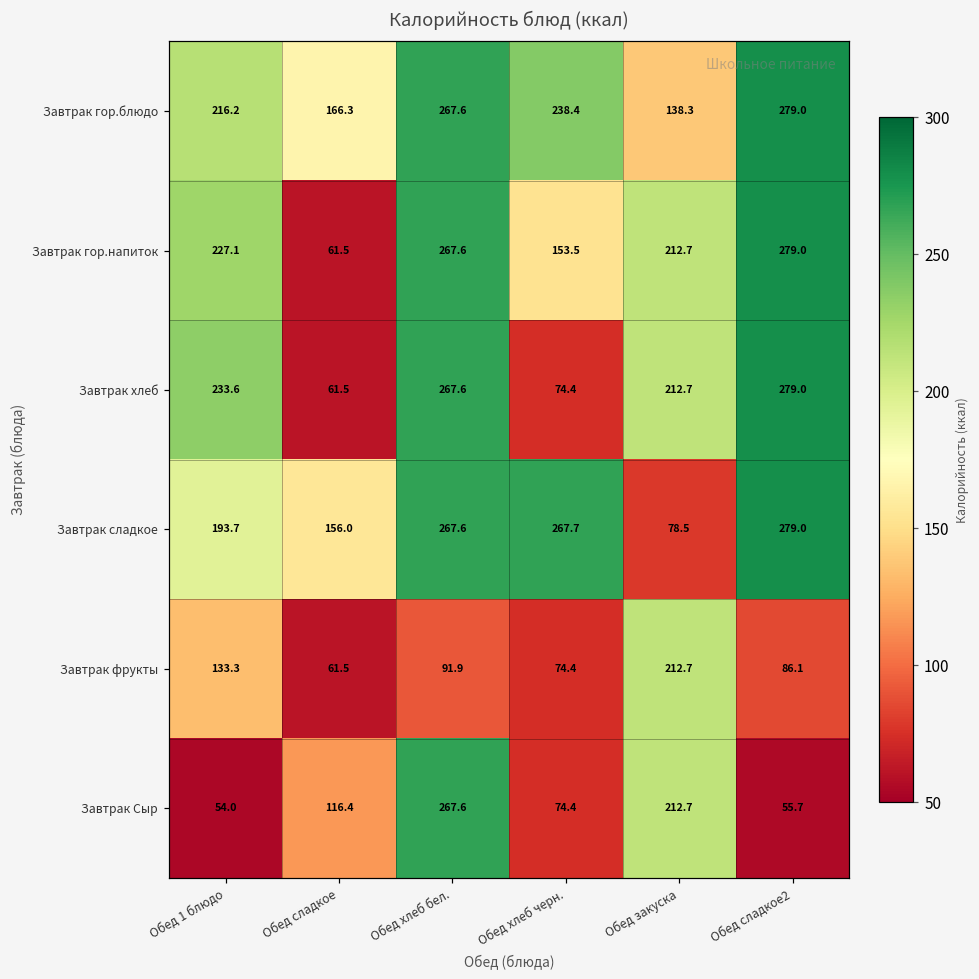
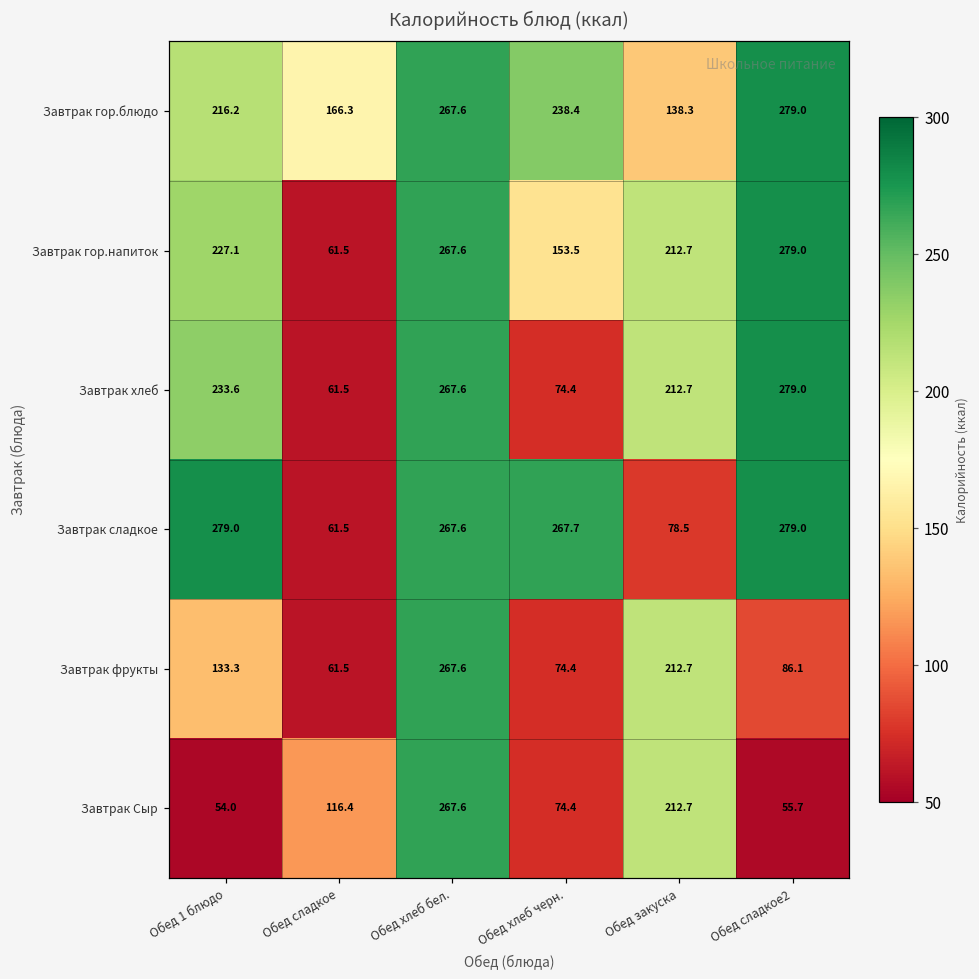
  {
    "Завтрак гор.блюдо": {
      "Обед 1 блюдо": 216.2,
      "Обед сладкое": 166.3,
      "Обед хлеб бел.": 267.6,
      "Обед хлеб черн.": 238.4,
      "Обед закуска": 138.3
    },
    "Завтрак гор.напиток": {
      "Обед 1 блюдо": 227.1,
      "Обед сладкое": 61.5,
      "Обед хлеб бел.": 267.6,
      "Обед хлеб черн.": 153.5,
      "Обед закуска": 212.7,
      "Обед сладкое2": 279.0
    },
    "Завтрак хлеб": {
      "Обед 1 блюдо": 233.6,
      "Обед сладкое": 61.5,
      "Обед хлеб бел.": 267.6,
      "Обед хлеб черн.": 74.4,
      "Обед закуска": 212.7,
      "Обед сладкое2": 279.0
    },
    "Завтрак сладкое": {
-     "Обед 1 блюдо": 193.7,
-     "Обед сладкое": 156.0,
+     "Обед 1 блюдо": 279.0,
+     "Обед сладкое": 61.5,
      "Обед хлеб бел.": 267.6,
      "Обед хлеб черн.": 267.7,
      "Обед закуска": 78.5,
      "Обед сладкое2": 279.0
    },
    "Завтрак фрукты": {
      "Обед 1 блюдо": 133.3,
      "Обед сладкое": 61.5,
-     "Обед хлеб бел.": 91.9,
+     "Обед хлеб бел.": 267.6,
      "Обед хлеб черн.": 74.4,
      "Обед закуска": 212.7,
      "Обед сладкое2": 86.1
    },
    "Завтрак Сыр": {
      "Обед 1 блюдо": 54.0,
      "Обед сладкое": 116.4,
      "Обед хлеб бел.": 267.6,
      "Обед хлеб черн.": 74.4,
      "Обед закуска": 212.7,
      "Обед сладкое2": 55.7
    }
  }
